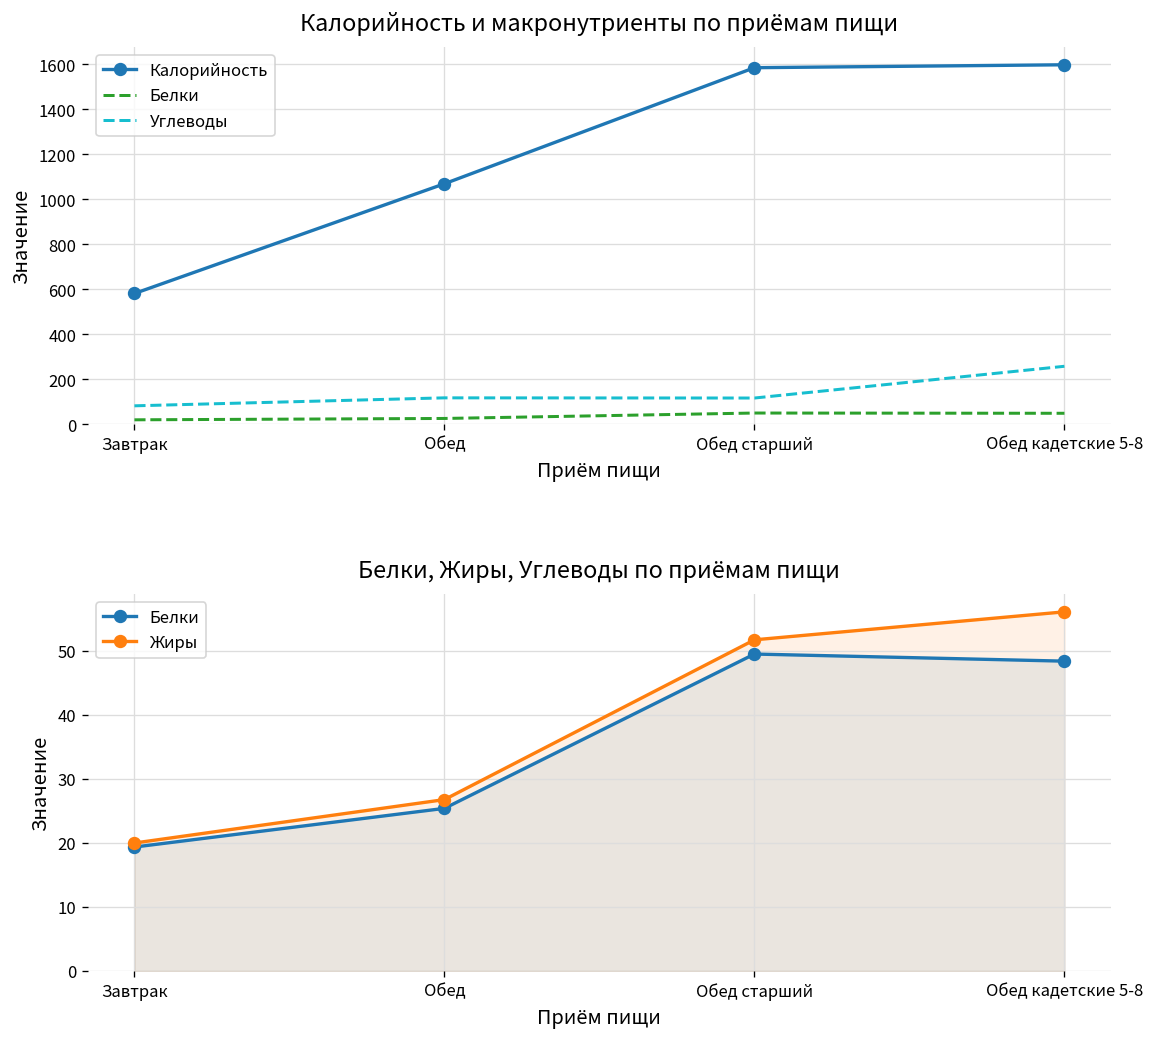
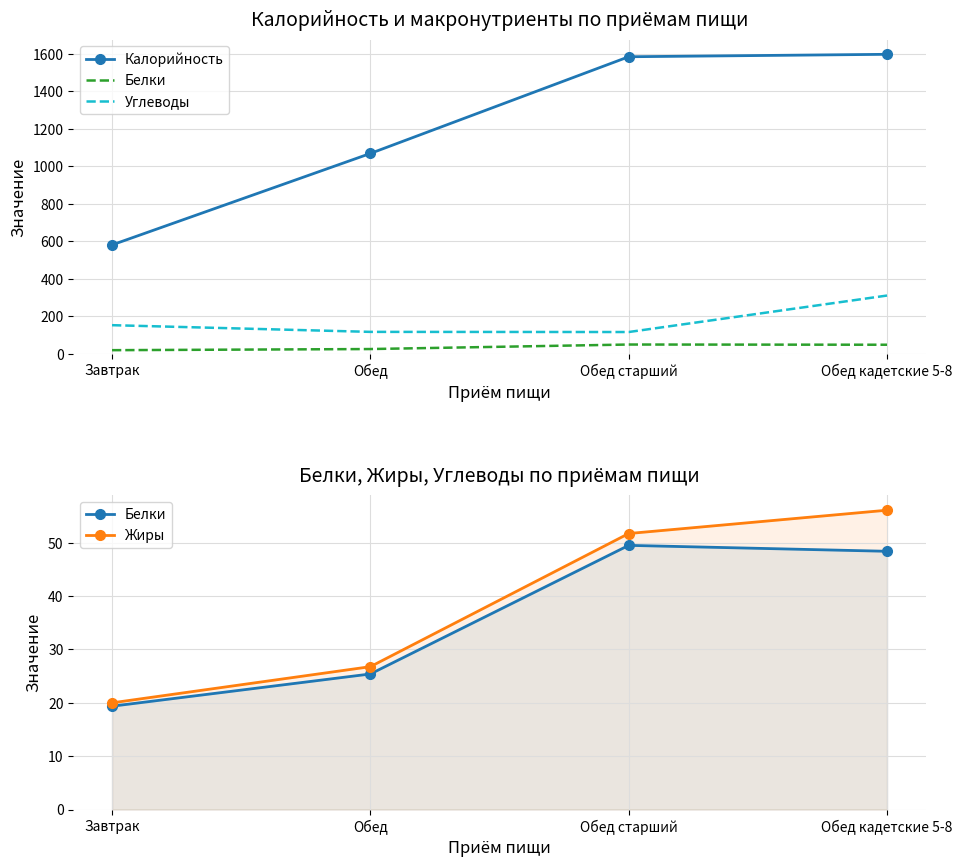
  {
    "Калорийность и макронутриенты по приёмам пищи": {
      "Калорийность": {
        "Завтрак": 580,
        "Обед": 1070,
        "Обед старший": 1590,
        "Обед кадетские 5-8": 1600
      },
      "Углеводы": {
-       "Завтрак": 80,
+       "Завтрак": 150,
        "Обед": 120,
        "Обед старший": 120,
-       "Обед кадетские 5-8": 260
+       "Обед кадетские 5-8": 310
      }
    },
    "Белки, Жиры, Углеводы по приёмам пищи": {
      "Белки": {
        "Завтрак": 19,
        "Обед": 25,
        "Обед старший": 50,
        "Обед кадетские 5-8": 48
      },
      "Жиры": {
        "Завтрак": 20,
        "Обед": 27,
        "Обед старший": 52,
        "Обед кадетские 5-8": 56
      }
    }
  }
